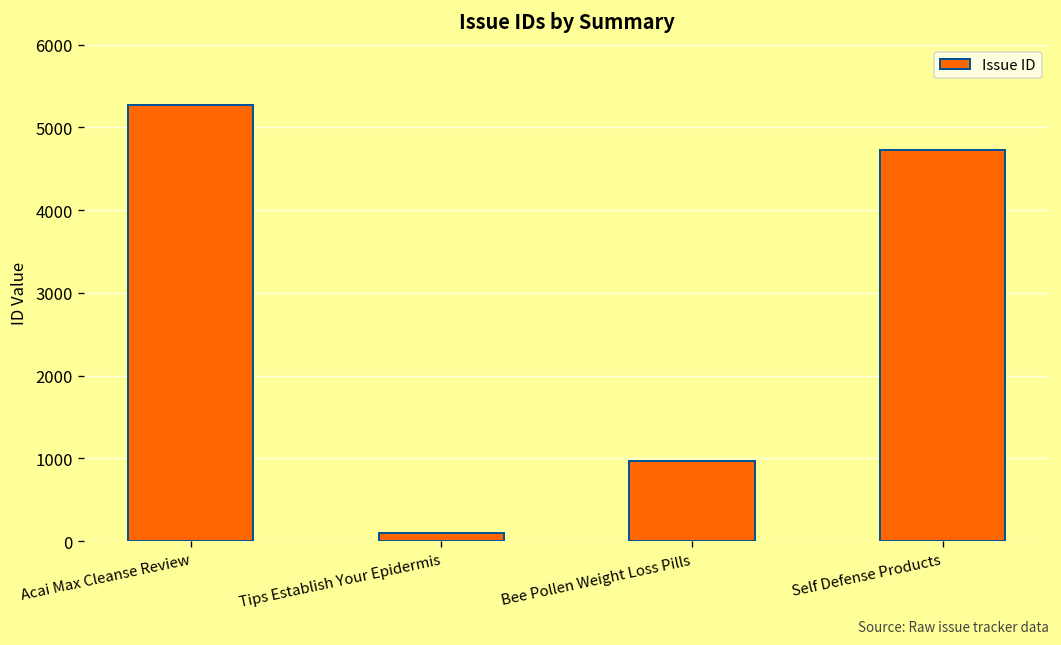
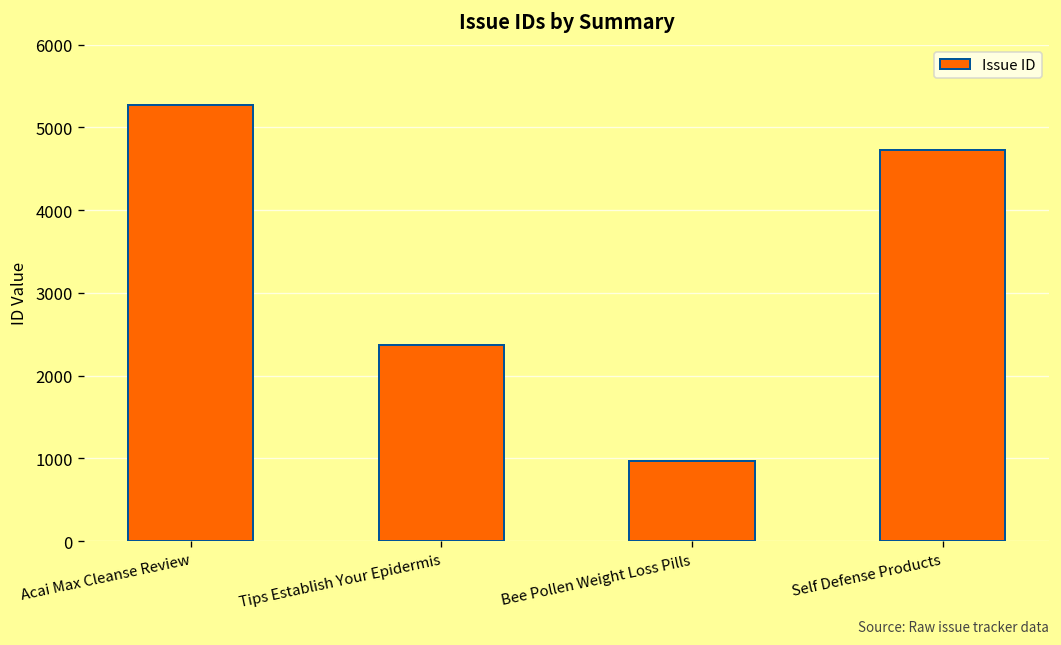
  {
    "Acai Max Cleanse Review": 5300,
-   "Tips Establish Your Epidermis": 100,
+   "Tips Establish Your Epidermis": 2400,
    "Bee Pollen Weight Loss Pills": 1000,
    "Self Defense Products": 4700
  }
